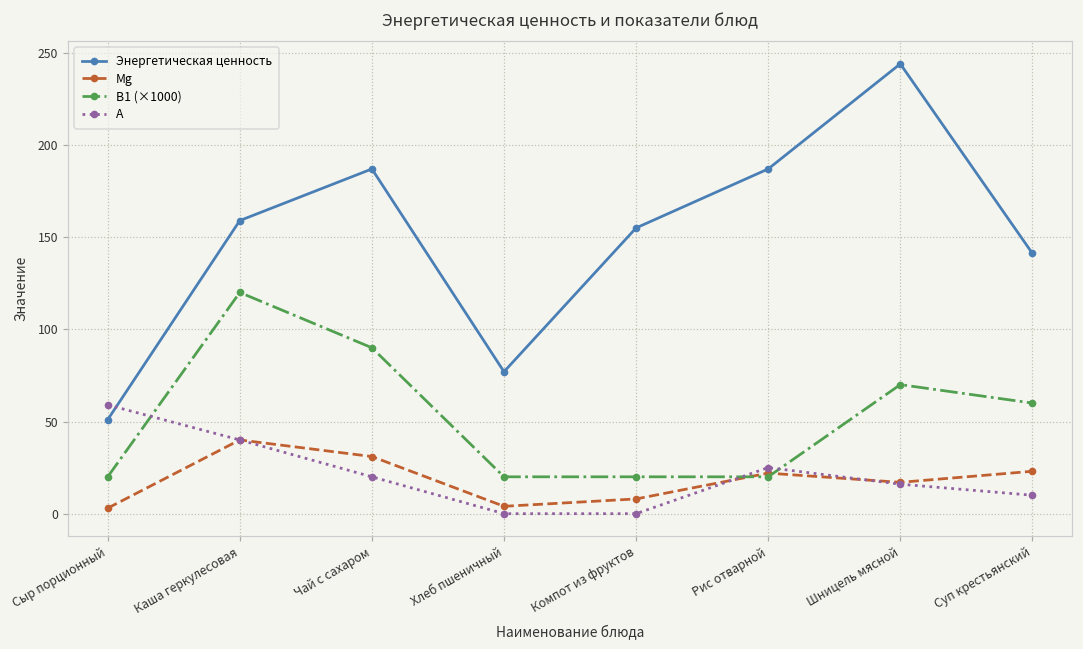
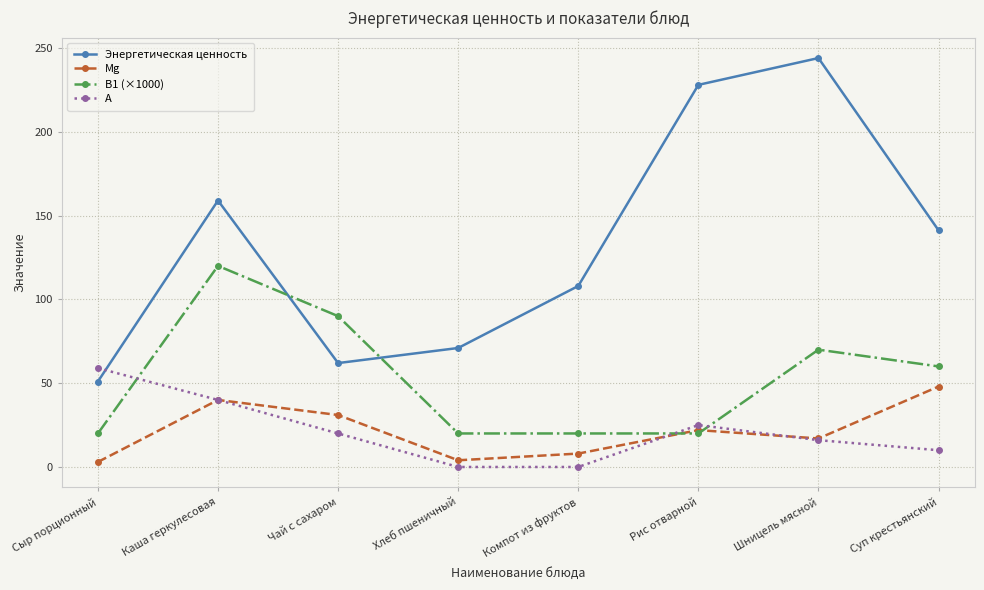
  {
    "Энергетическая ценность": {
      "Сыр порционный": 51,
      "Каша геркулесовая": 159,
-     "Чай с сахаром": 187,
-     "Хлеб пшеничный": 77,
-     "Компот из фруктов": 155,
-     "Рис отварной": 187,
+     "Чай с сахаром": 62,
+     "Хлеб пшеничный": 71,
+     "Компот из фруктов": 108,
+     "Рис отварной": 228,
      "Шницель мясной": 244,
      "Суп крестьянский": 141
    },
    "Mg": {
      "Сыр порционный": 3,
      "Чай с сахаром": 31,
      "Хлеб пшеничный": 4,
      "Компот из фруктов": 8,
      "Рис отварной": 22,
-     "Суп крестьянский": 23
+     "Суп крестьянский": 48
    },
    "B1 (×1000)": {
      "Сыр порционный": 20,
      "Каша геркулесовая": 120,
      "Чай с сахаром": 90,
      "Хлеб пшеничный": 20,
      "Компот из фруктов": 20,
      "Рис отварной": 20,
      "Шницель мясной": 70,
      "Суп крестьянский": 60
    },
    "A": {
      "Сыр порционный": 59,
      "Чай с сахаром": 20,
      "Хлеб пшеничный": 0,
      "Компот из фруктов": 0,
      "Рис отварной": 25,
      "Суп крестьянский": 10
    }
  }
